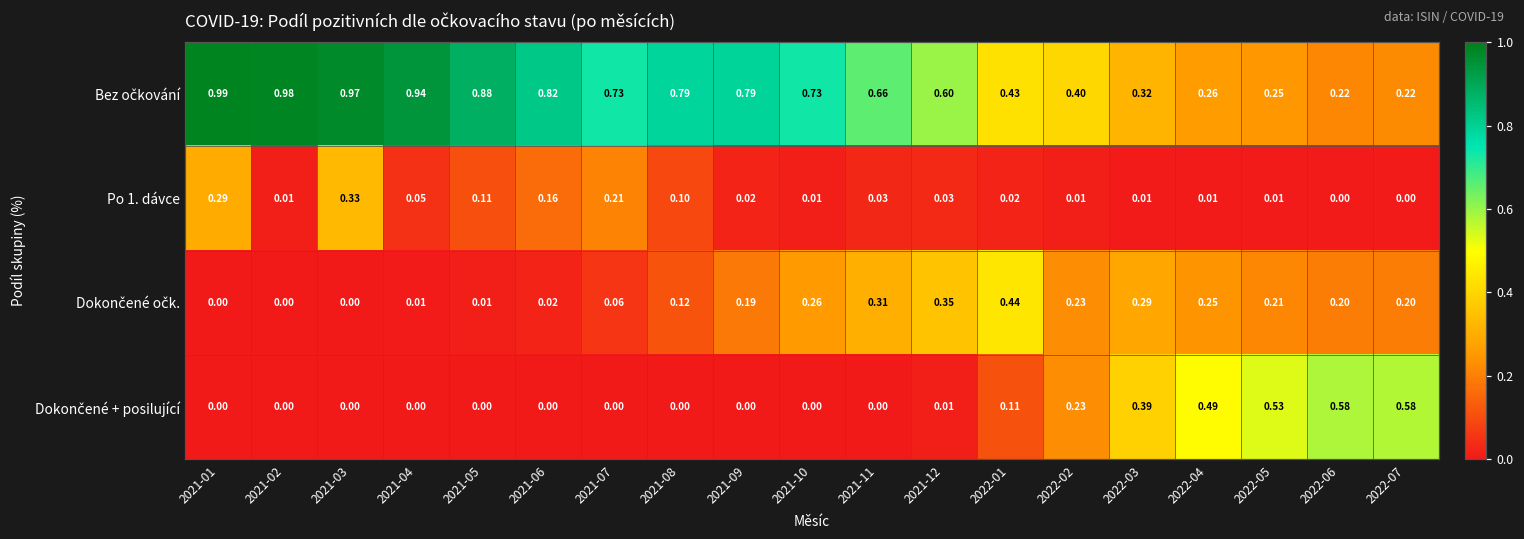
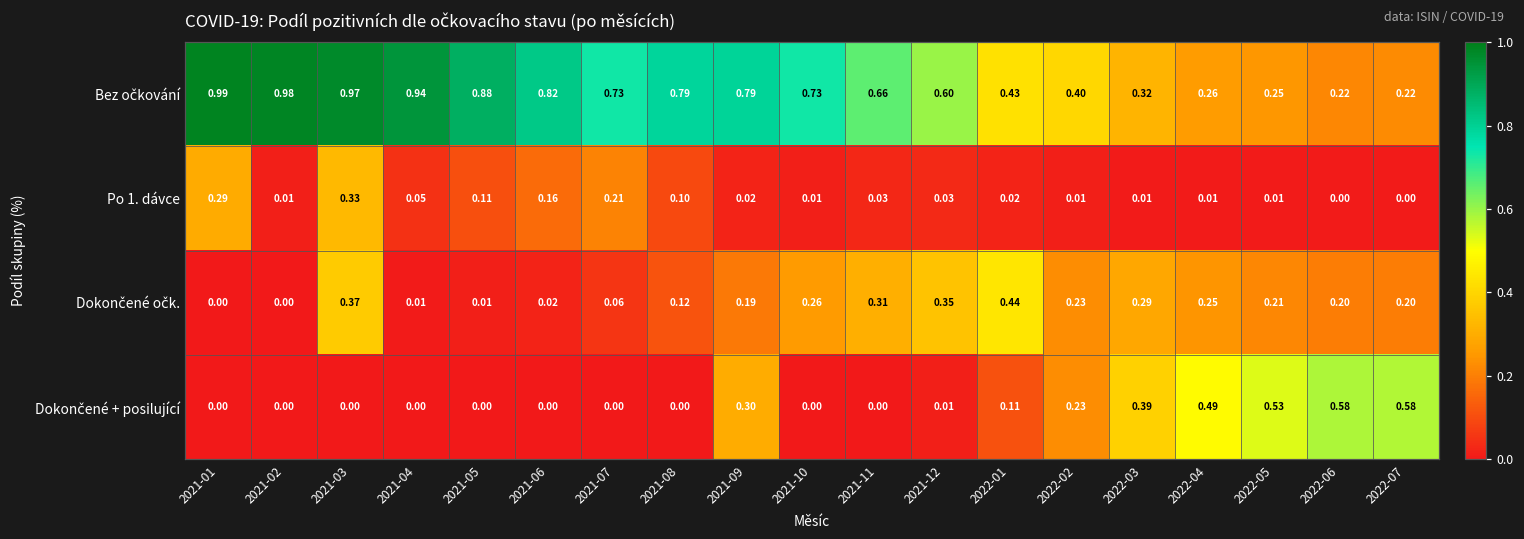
  {
    "Bez očkování": {
      "2021-01": 0.99,
      "2021-02": 0.98,
      "2021-03": 0.97,
      "2021-04": 0.94,
      "2021-05": 0.88,
      "2021-06": 0.82,
      "2021-07": 0.73,
      "2021-08": 0.79,
      "2021-09": 0.79,
      "2021-10": 0.73,
      "2021-11": 0.66,
      "2021-12": 0.60,
      "2022-01": 0.43,
      "2022-02": 0.40,
      "2022-03": 0.32,
      "2022-04": 0.26,
      "2022-05": 0.25,
      "2022-06": 0.22,
      "2022-07": 0.22
    },
    "Po 1. dávce": {
      "2021-01": 0.29,
      "2021-02": 0.01,
      "2021-03": 0.33,
      "2021-04": 0.05,
      "2021-05": 0.11,
      "2021-06": 0.16,
      "2021-07": 0.21,
      "2021-08": 0.10,
      "2021-09": 0.02,
      "2021-10": 0.01,
      "2021-11": 0.03,
      "2021-12": 0.03,
      "2022-01": 0.02,
      "2022-02": 0.01,
      "2022-03": 0.01,
      "2022-04": 0.01,
      "2022-05": 0.01,
      "2022-06": 0.00,
      "2022-07": 0.00
    },
    "Dokončené očk.": {
      "2021-01": 0.00,
      "2021-02": 0.00,
-     "2021-03": 0.00,
+     "2021-03": 0.37,
      "2021-04": 0.01,
      "2021-05": 0.01,
      "2021-06": 0.02,
      "2021-07": 0.06,
      "2021-08": 0.12,
      "2021-09": 0.19,
      "2021-10": 0.26,
      "2021-11": 0.31,
      "2021-12": 0.35,
      "2022-01": 0.44,
      "2022-02": 0.23,
      "2022-03": 0.29,
      "2022-04": 0.25,
      "2022-05": 0.21,
      "2022-06": 0.20,
      "2022-07": 0.20
    },
    "Dokončené + posilující": {
      "2021-01": 0.00,
      "2021-02": 0.00,
      "2021-03": 0.00,
      "2021-04": 0.00,
      "2021-05": 0.00,
      "2021-06": 0.00,
      "2021-07": 0.00,
      "2021-08": 0.00,
-     "2021-09": 0.00,
+     "2021-09": 0.30,
      "2021-10": 0.00,
      "2021-11": 0.00,
      "2021-12": 0.01,
      "2022-01": 0.11,
      "2022-02": 0.23,
      "2022-03": 0.39,
      "2022-04": 0.49,
      "2022-05": 0.53,
      "2022-06": 0.58,
      "2022-07": 0.58
    }
  }
